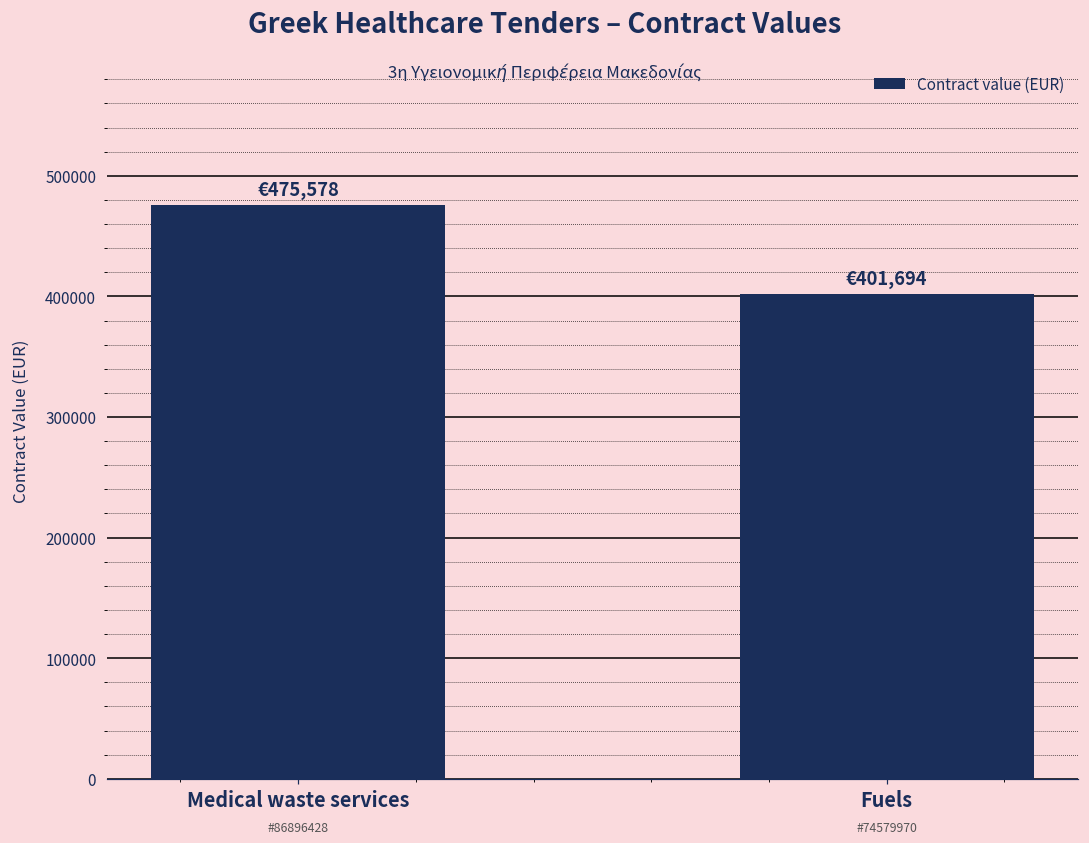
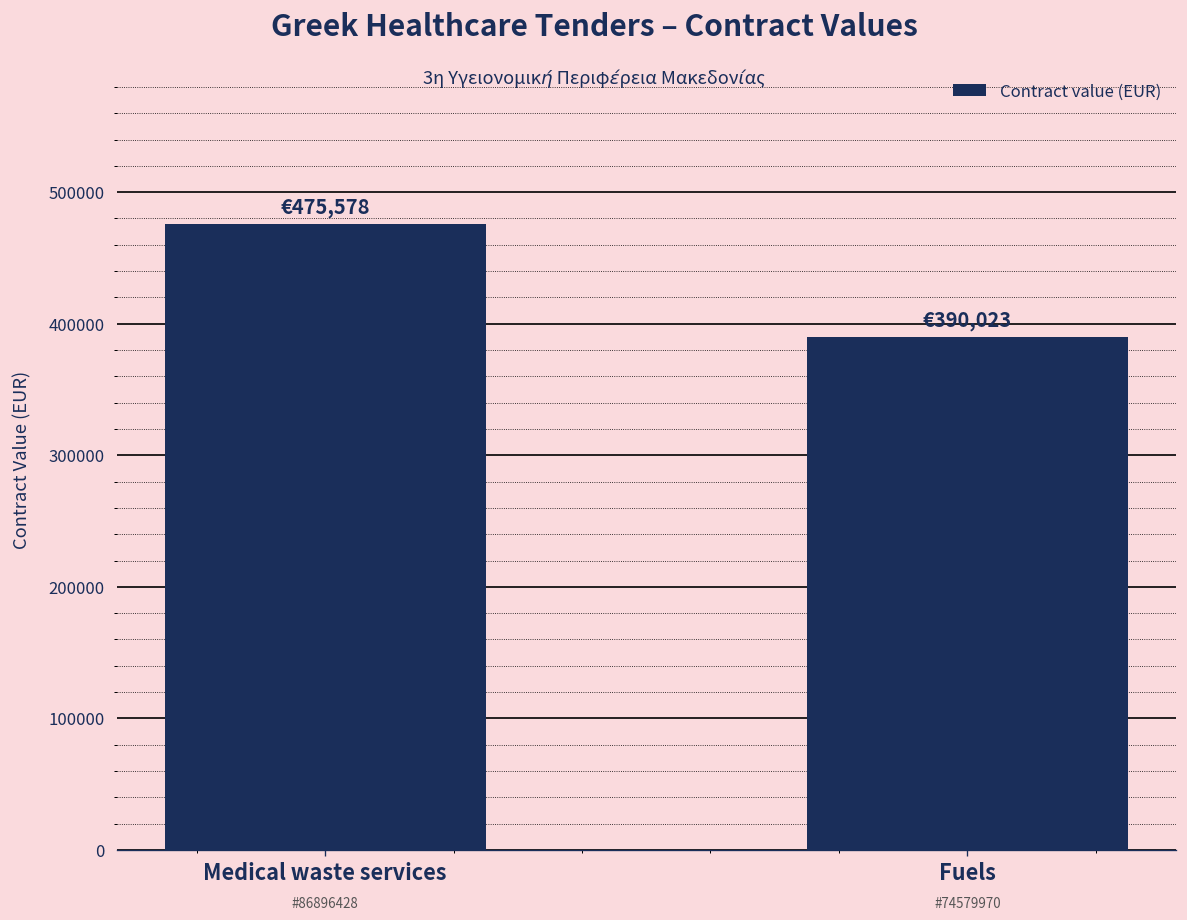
  {
    "Medical waste services": "€475,578",
-   "Fuels": "€401,694"
+   "Fuels": "€390,023"
  }
